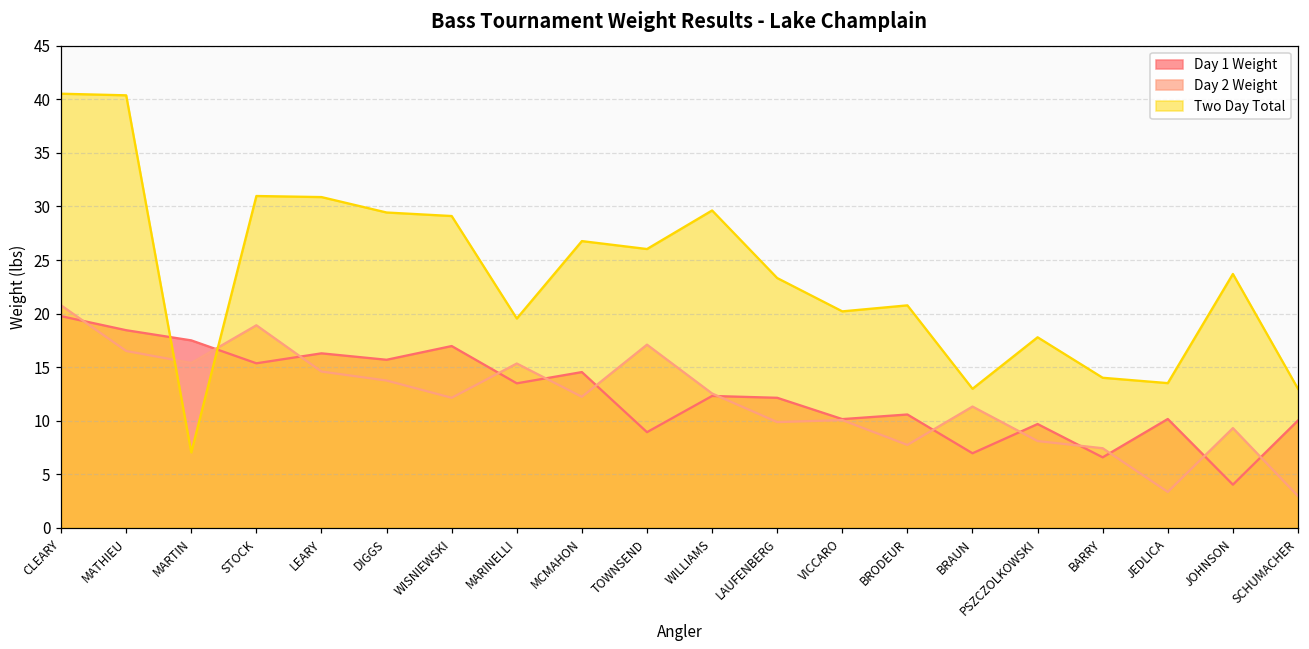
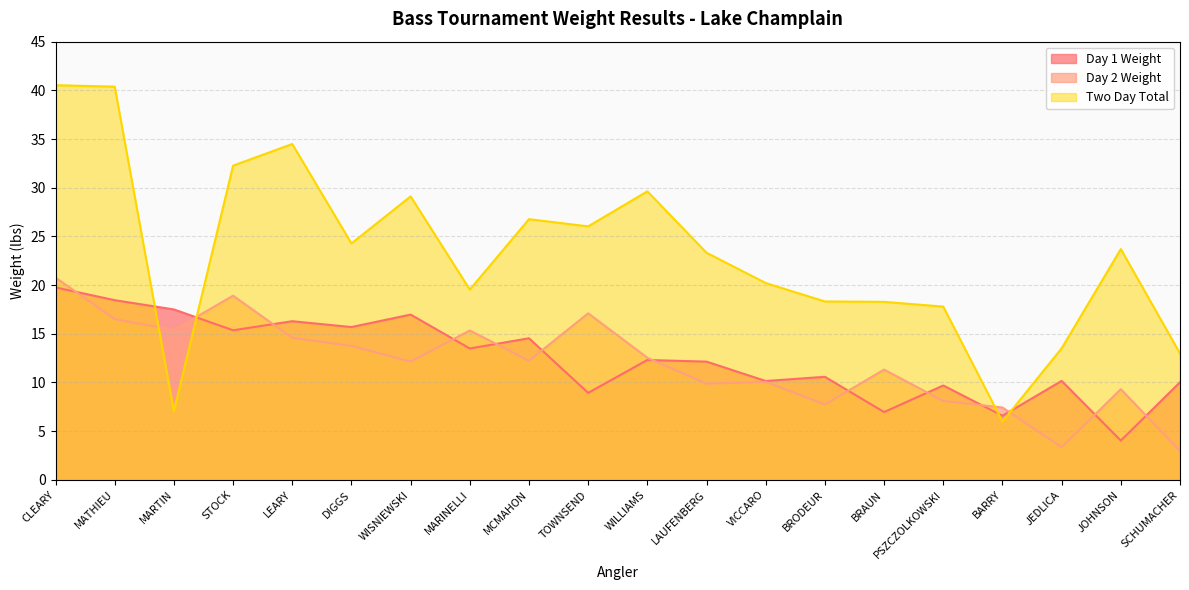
  {
    "Two Day Total": {
      "CLEARY": 41,
      "MATHIEU": 40,
      "MARTIN": 7,
-     "STOCK": 31,
-     "LEARY": 31,
-     "DIGGS": 29,
+     "STOCK": 32,
+     "LEARY": 34,
+     "DIGGS": 24,
      "WISNIEWSKI": 29,
      "MARINELLI": 20,
      "MCMAHON": 27,
      "TOWNSEND": 26,
      "WILLIAMS": 30,
      "LAUFENBERG": 23,
      "VICCARO": 20,
-     "BRODEUR": 21,
-     "BRAUN": 13,
+     "BRODEUR": 18,
+     "BRAUN": 18,
      "PSZCZOLKOWSKI": 18,
-     "BARRY": 14,
+     "BARRY": 6,
      "JEDLICA": 14,
      "JOHNSON": 24,
      "SCHUMACHER": 13
    }
  }
